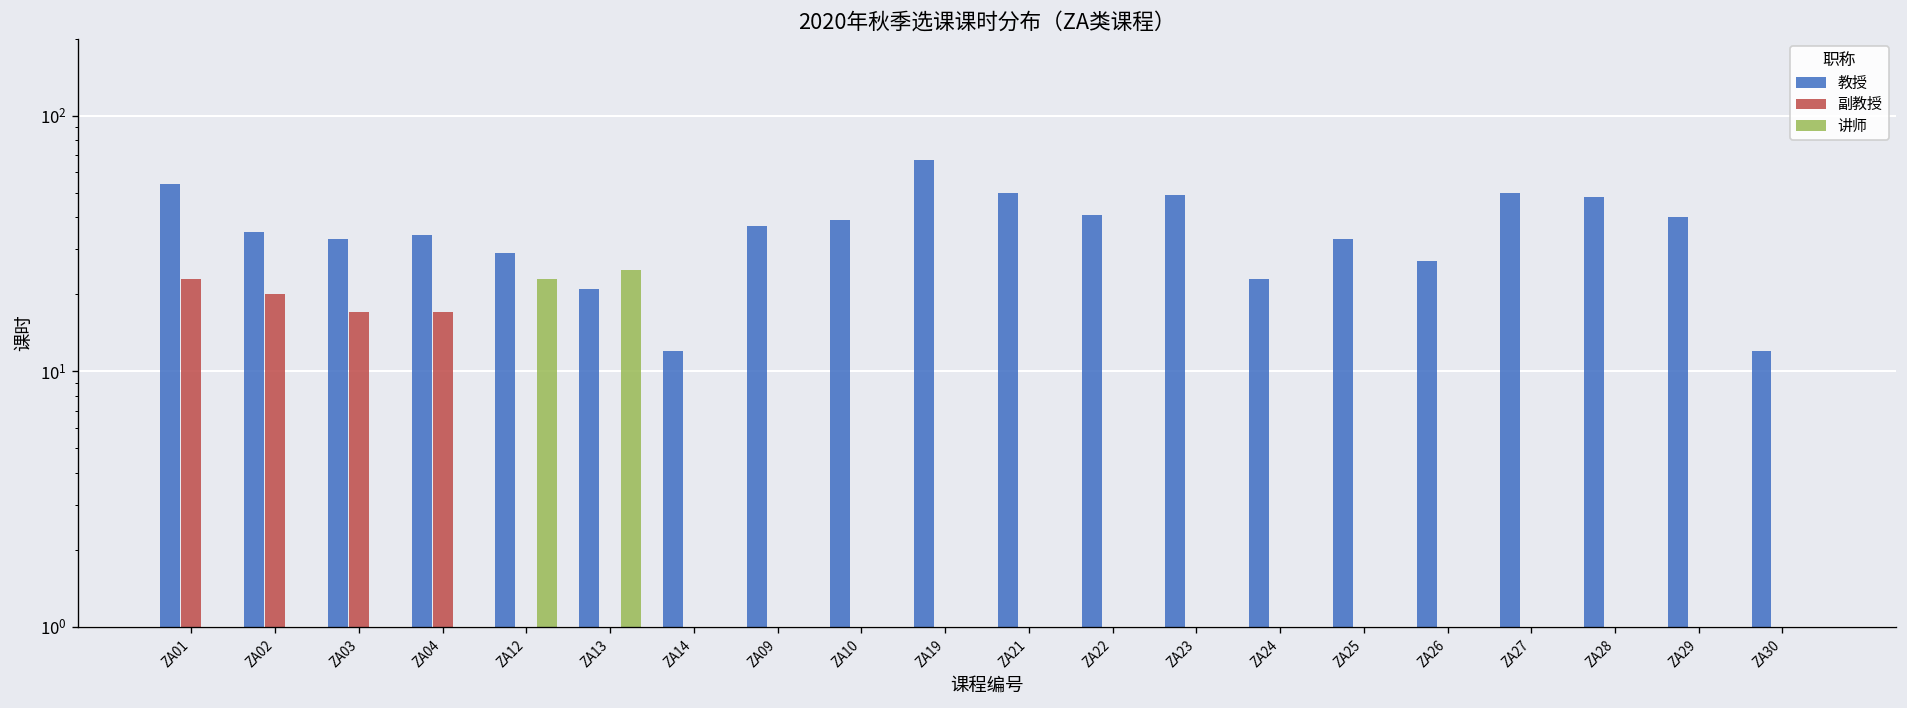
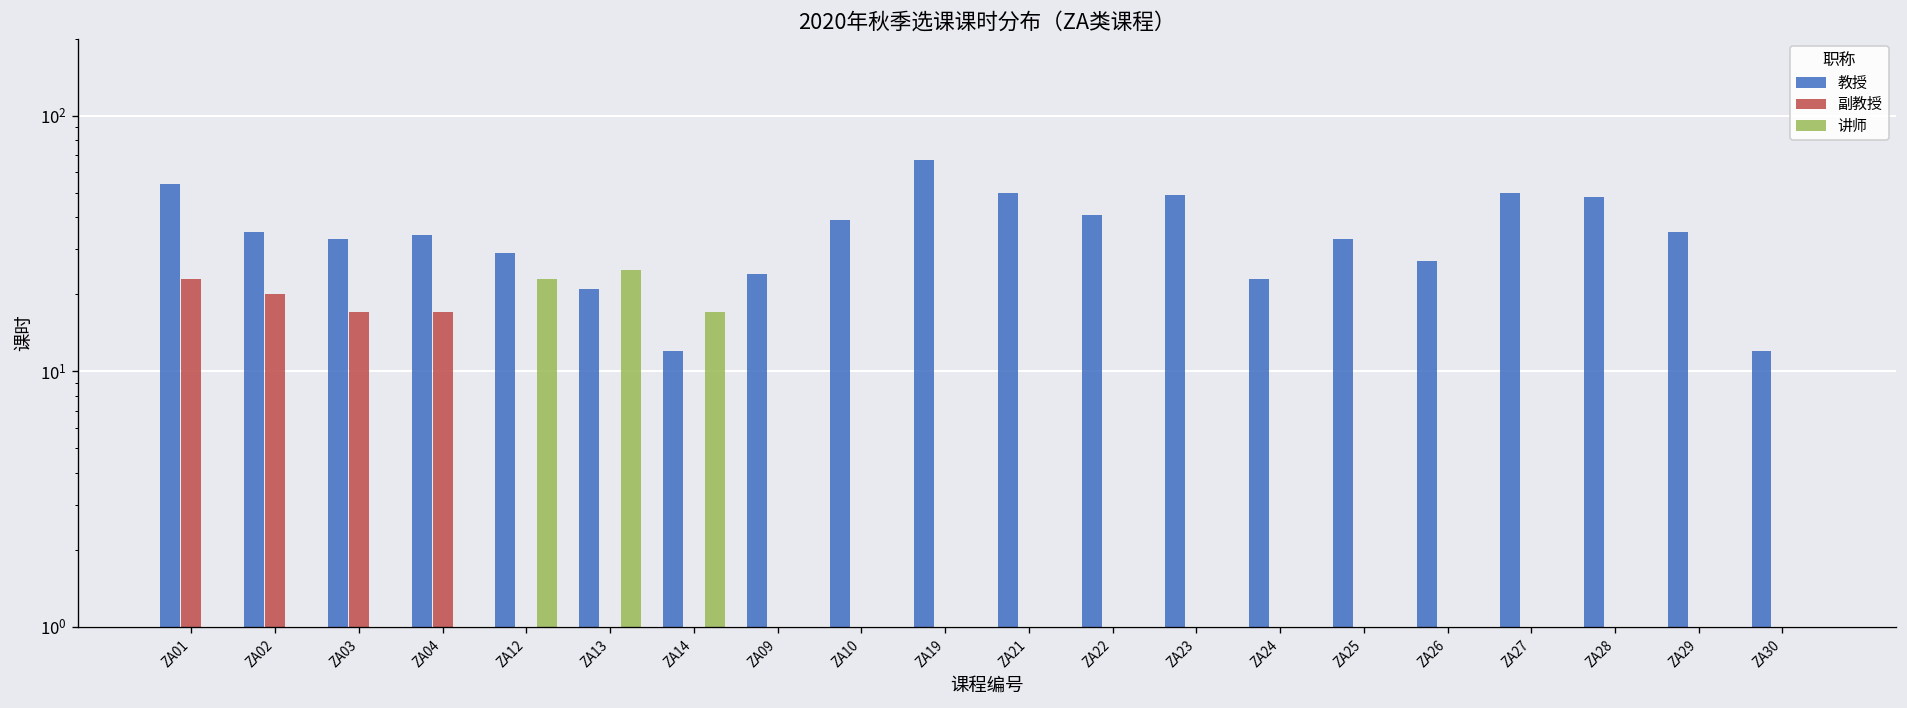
  {
    "教授": {
      "ZA01": 54,
      "ZA02": 35,
      "ZA03": 33,
      "ZA04": 34,
      "ZA12": 29,
      "ZA13": 21,
      "ZA14": 12,
-     "ZA09": 37,
+     "ZA09": 24,
      "ZA10": 39,
      "ZA19": 67,
      "ZA21": 50,
      "ZA22": 41,
      "ZA23": 49,
      "ZA24": 23,
      "ZA25": 33,
      "ZA26": 27,
      "ZA27": 50,
      "ZA28": 48,
-     "ZA29": 40,
+     "ZA29": 35,
      "ZA30": 12
    },
    "副教授": {
      "ZA01": 23,
      "ZA02": 20,
      "ZA03": 17,
      "ZA04": 17
    },
    "讲师": {
      "ZA12": 23,
      "ZA13": 25,
-     "ZA14": 1
+     "ZA14": 17
    }
  }
